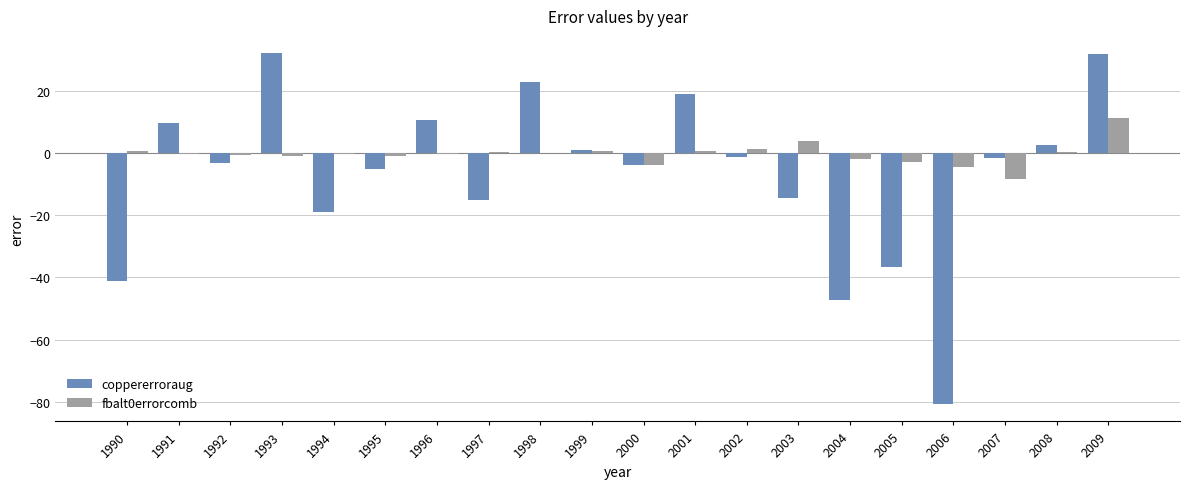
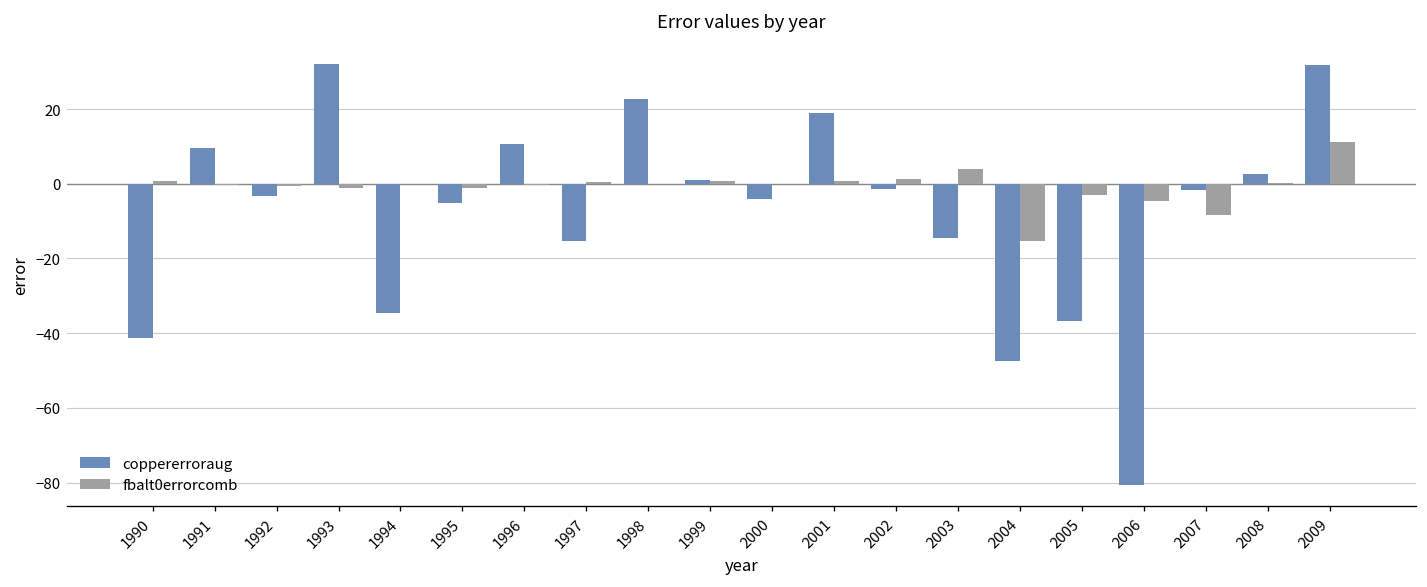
  {
    "coppererroraug": {
      "1990": -41,
      "1991": 10,
      "1992": -3,
      "1993": 32,
-     "1994": -19,
+     "1994": -35,
      "1995": -5,
      "1996": 11,
      "1997": -15,
      "1998": 23,
      "1999": 1,
      "2000": -4,
      "2001": 19,
      "2002": -1,
      "2003": -15,
      "2004": -47,
      "2005": -37,
      "2006": -81,
      "2007": -2,
      "2008": 3,
      "2009": 32
    },
    "fbalt0errorcomb": {
      "1993": -1,
      "1995": -1,
-     "2000": -4,
+     "2000": 0,
      "2002": 1,
      "2003": 4,
-     "2004": -2,
+     "2004": -15,
      "2005": -3,
      "2006": -5,
      "2007": -8,
      "2009": 11
    }
  }
